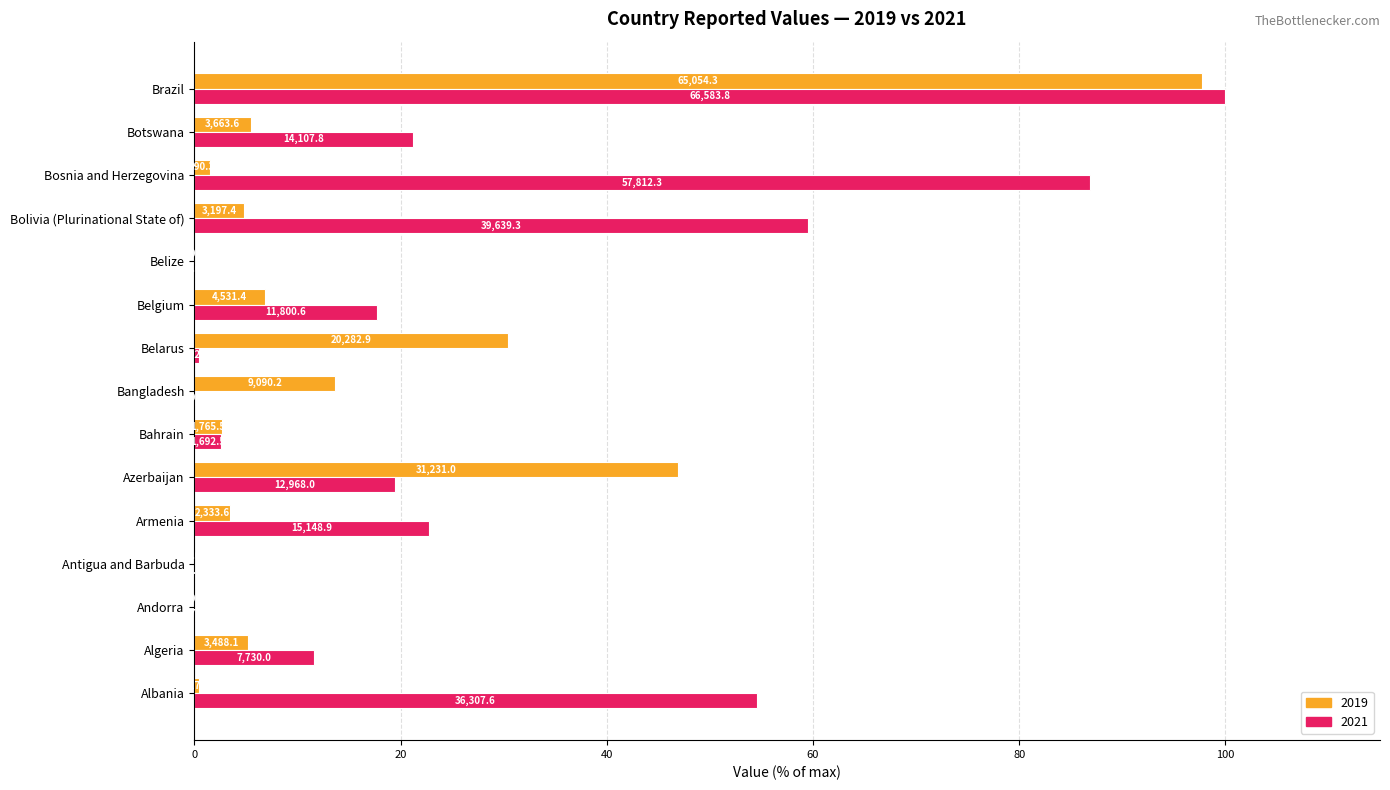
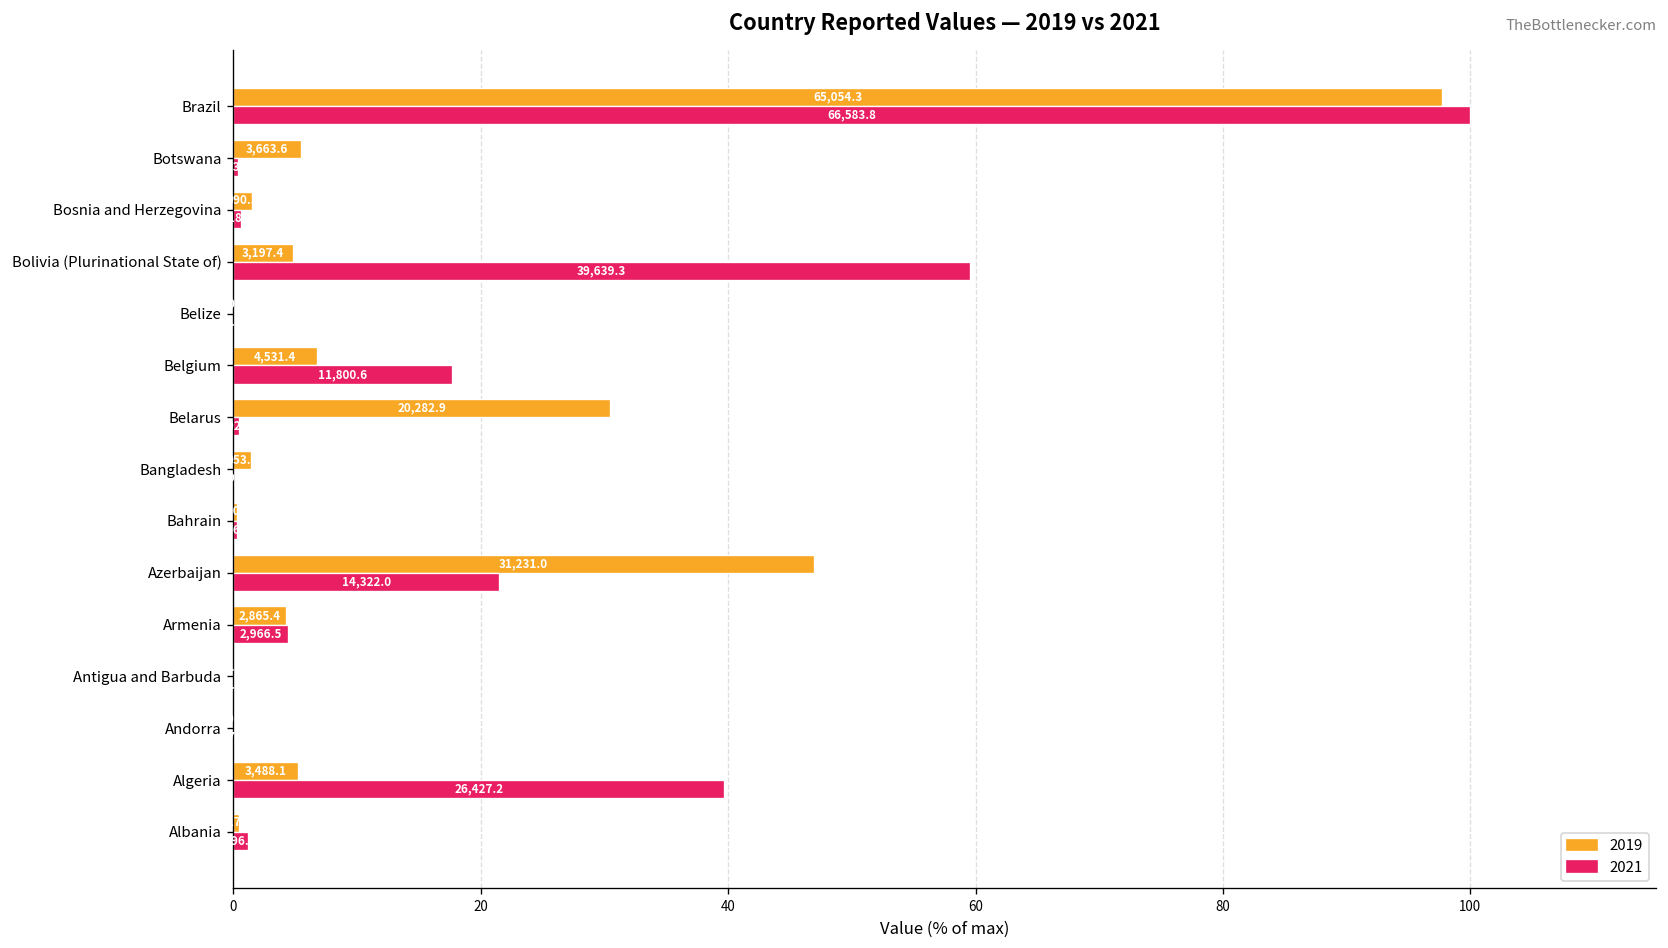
  {
    "2019": {
-     "Bangladesh": "9,090.2",
-     "Bahrain": "2.7",
-     "Armenia": "2,333.6"
+     "Bangladesh": "953.7",
+     "Bahrain": "0.3",
+     "Armenia": "2,865.4"
    },
    "2021": {
-     "Botswana": "21.2",
-     "Bosnia and Herzegovina": "86.8",
-     "Bahrain": "2.5",
-     "Azerbaijan": "12,968.0",
-     "Armenia": "15,148.9",
-     "Algeria": "7,730.0",
-     "Albania": "54.5"
+     "Botswana": "0.4",
+     "Bosnia and Herzegovina": "0.6",
+     "Bahrain": "0.3",
+     "Azerbaijan": "14,322.0",
+     "Armenia": "2,966.5",
+     "Algeria": "26,427.2",
+     "Albania": "1.2"
    }
  }
